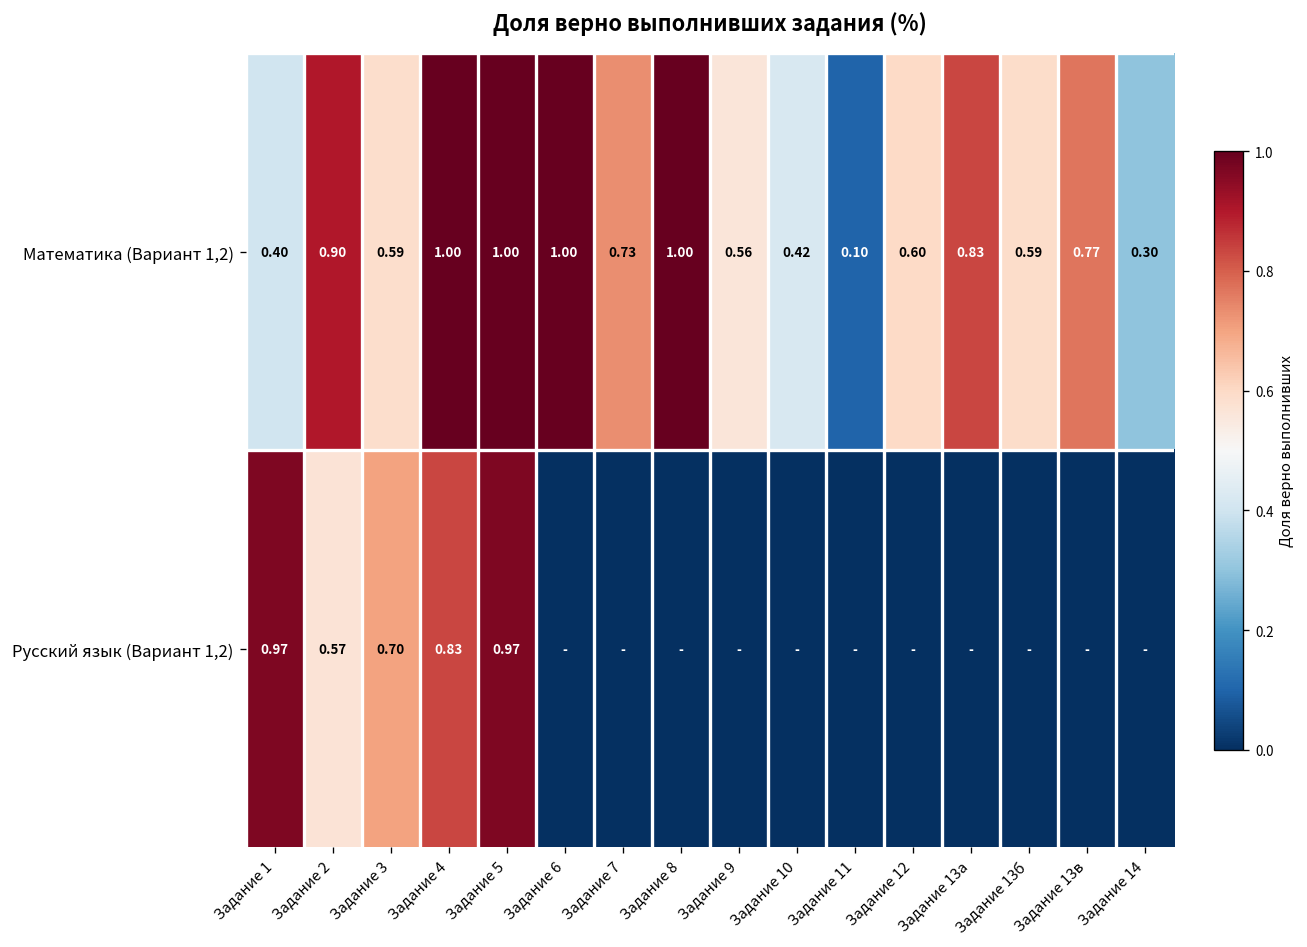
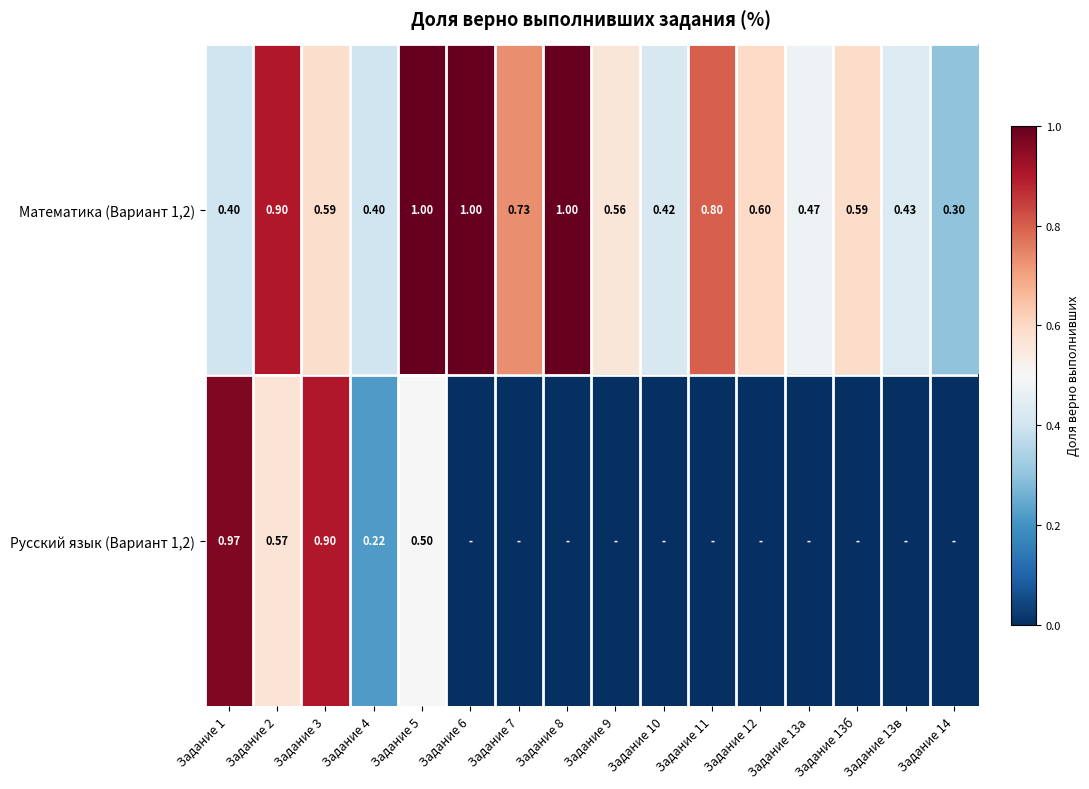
  {
    "Математика (Вариант 1,2)": {
      "Задание 1": 0.40,
      "Задание 2": 0.90,
      "Задание 3": 0.59,
-     "Задание 4": 1.00,
+     "Задание 4": 0.40,
      "Задание 5": 1.00,
      "Задание 6": 1.00,
      "Задание 7": 0.73,
      "Задание 8": 1.00,
      "Задание 9": 0.56,
      "Задание 10": 0.42,
-     "Задание 11": 0.10,
+     "Задание 11": 0.80,
      "Задание 12": 0.60,
-     "Задание 13а": 0.83,
+     "Задание 13а": 0.47,
      "Задание 13б": 0.59,
-     "Задание 13в": 0.77,
+     "Задание 13в": 0.43,
      "Задание 14": 0.30
    },
    "Русский язык (Вариант 1,2)": {
      "Задание 1": 0.97,
      "Задание 2": 0.57,
-     "Задание 3": 0.70,
-     "Задание 4": 0.83,
-     "Задание 5": 0.97
+     "Задание 3": 0.90,
+     "Задание 4": 0.22,
+     "Задание 5": 0.50
    }
  }
